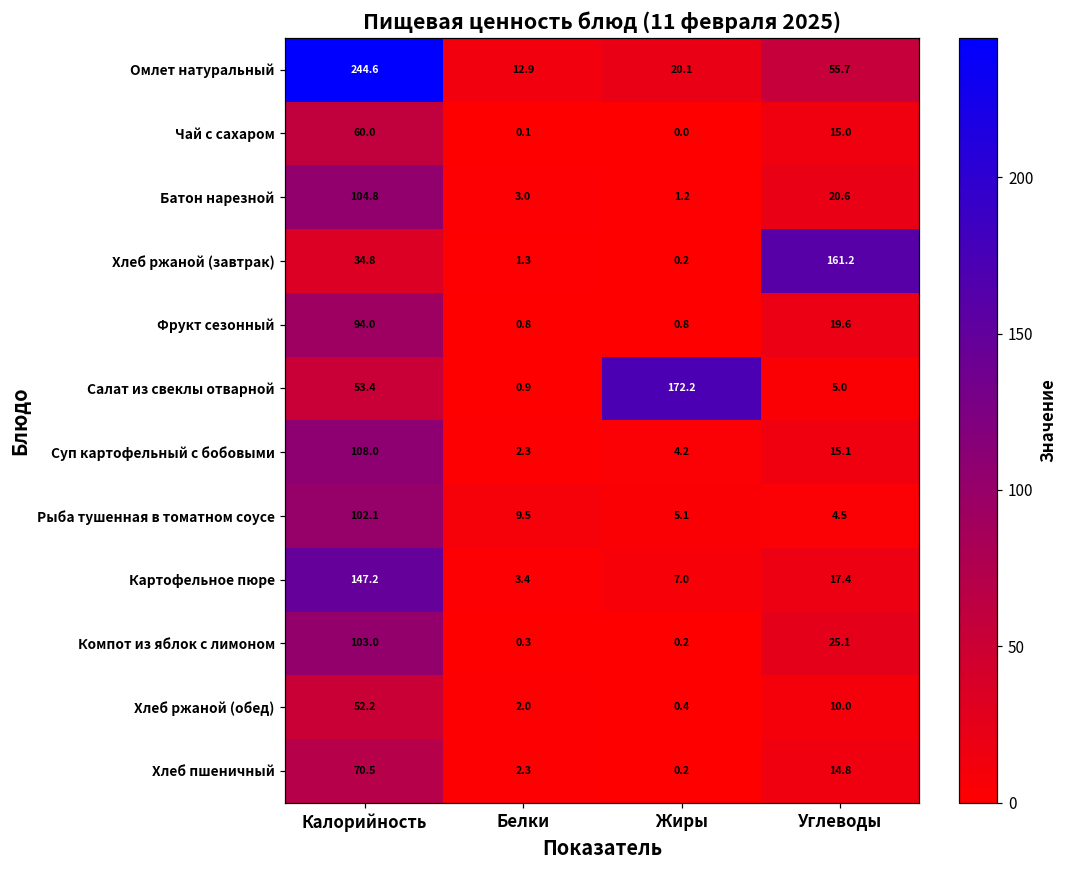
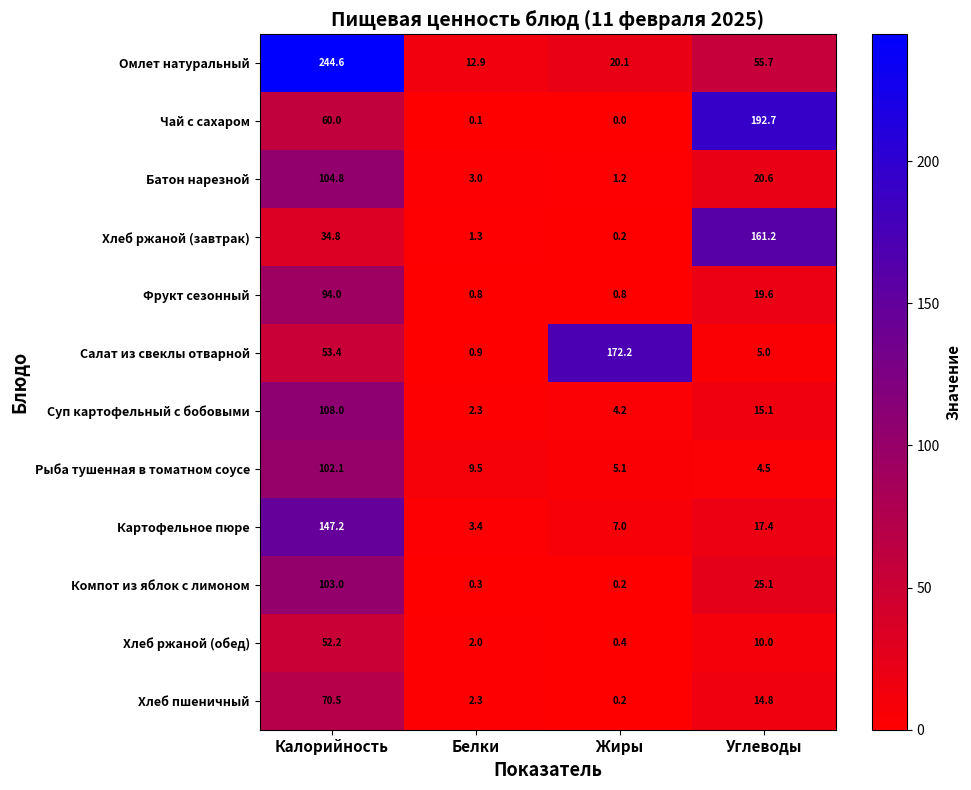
  {
    "Омлет натуральный": {
      "Калорийность": 244.6,
      "Белки": 12.9,
      "Жиры": 20.1,
      "Углеводы": 55.7
    },
    "Чай с сахаром": {
      "Калорийность": 60.0,
      "Белки": 0.1,
      "Жиры": 0.0,
-     "Углеводы": 15.0
+     "Углеводы": 192.7
    },
    "Батон нарезной": {
      "Калорийность": 104.8,
      "Белки": 3.0,
      "Жиры": 1.2,
      "Углеводы": 20.6
    },
    "Хлеб ржаной (завтрак)": {
      "Калорийность": 34.8,
      "Белки": 1.3,
      "Жиры": 0.2,
      "Углеводы": 161.2
    },
    "Фрукт сезонный": {
      "Калорийность": 94.0,
      "Белки": 0.8,
      "Жиры": 0.8,
      "Углеводы": 19.6
    },
    "Салат из свеклы отварной": {
      "Калорийность": 53.4,
      "Белки": 0.9,
      "Жиры": 172.2,
      "Углеводы": 5.0
    },
    "Суп картофельный с бобовыми": {
      "Калорийность": 108.0,
      "Белки": 2.3,
      "Жиры": 4.2,
      "Углеводы": 15.1
    },
    "Рыба тушенная в томатном соусе": {
      "Калорийность": 102.1,
      "Белки": 9.5,
      "Жиры": 5.1,
      "Углеводы": 4.5
    },
    "Картофельное пюре": {
      "Калорийность": 147.2,
      "Белки": 3.4,
      "Жиры": 7.0,
      "Углеводы": 17.4
    },
    "Компот из яблок с лимоном": {
      "Калорийность": 103.0,
      "Белки": 0.3,
      "Жиры": 0.2,
      "Углеводы": 25.1
    },
    "Хлеб ржаной (обед)": {
      "Калорийность": 52.2,
      "Белки": 2.0,
      "Жиры": 0.4,
      "Углеводы": 10.0
    },
    "Хлеб пшеничный": {
      "Калорийность": 70.5,
      "Белки": 2.3,
      "Жиры": 0.2,
      "Углеводы": 14.8
    }
  }
